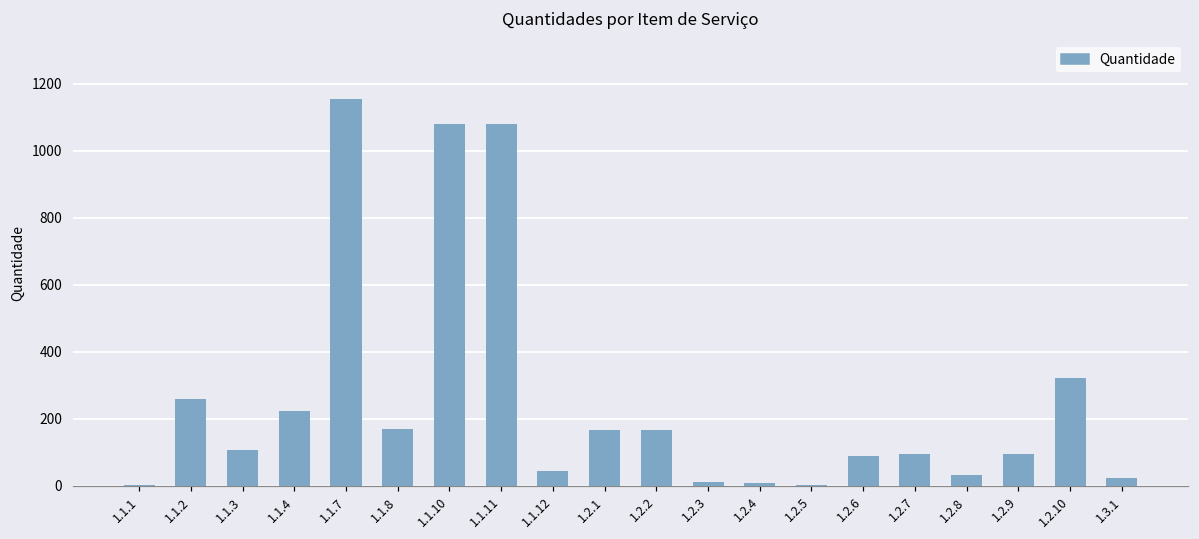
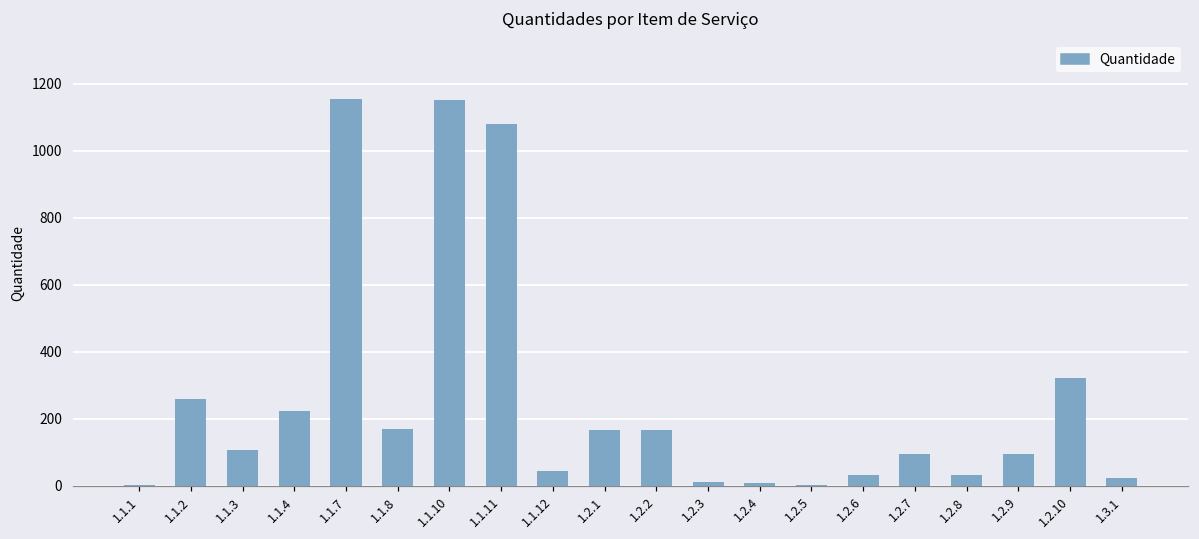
  {
    "1.1.2": 260,
    "1.1.3": 100,
    "1.1.4": 220,
    "1.1.7": 1160,
    "1.1.8": 170,
-   "1.1.10": 1080,
+   "1.1.10": 1150,
    "1.1.11": 1080,
    "1.1.12": 40,
    "1.2.1": 170,
    "1.2.2": 160,
    "1.2.3": 10,
-   "1.2.6": 90,
+   "1.2.6": 30,
    "1.2.7": 100,
    "1.2.8": 30,
    "1.2.9": 100,
    "1.2.10": 320,
    "1.3.1": 20
  }
